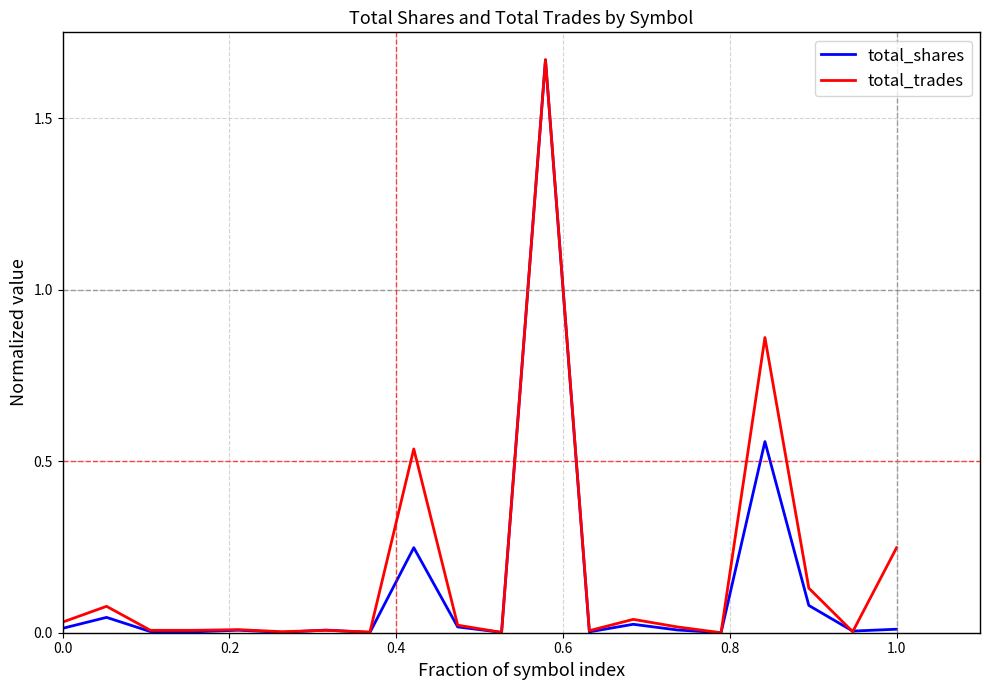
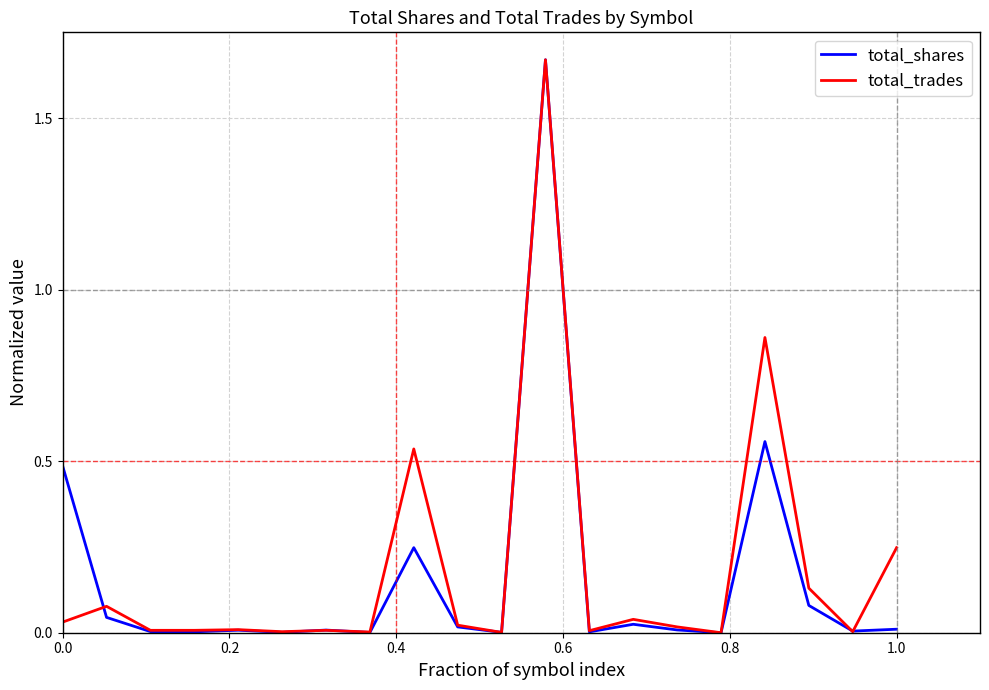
  {
    "total_shares": {
-     "0.0": 0.01,
+     "0.0": 0.49,
      "1.0": 0.01
    },
    "total_trades": {
      "0.0": 0.03,
      "1.0": 0.25
    }
  }
